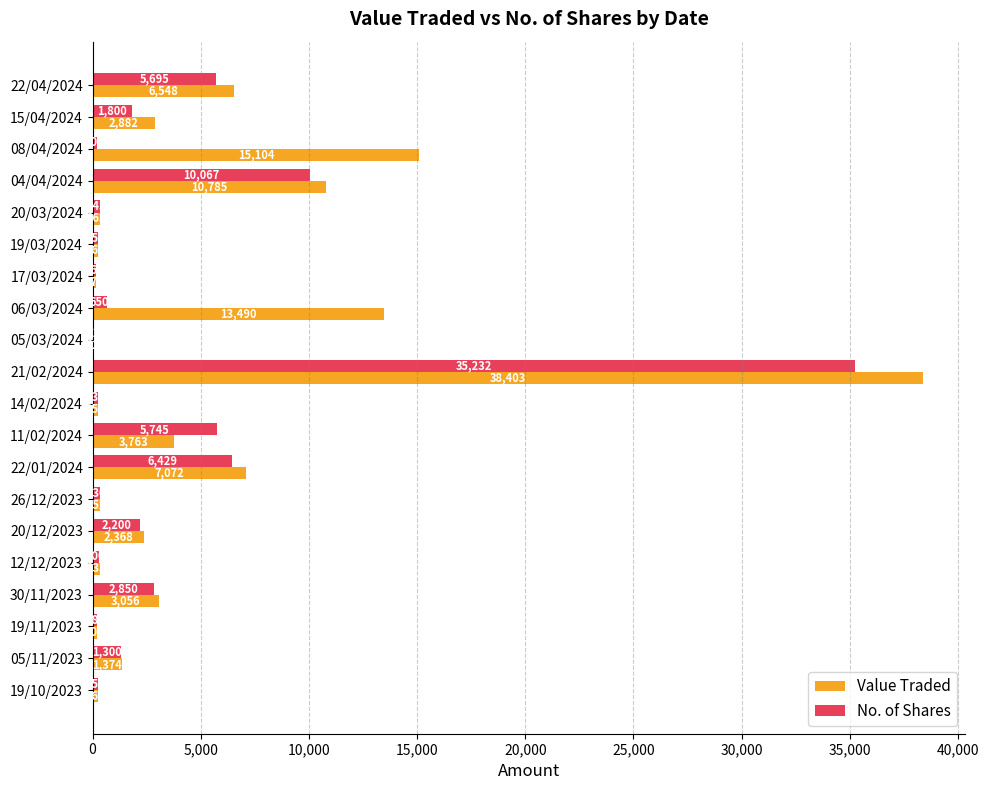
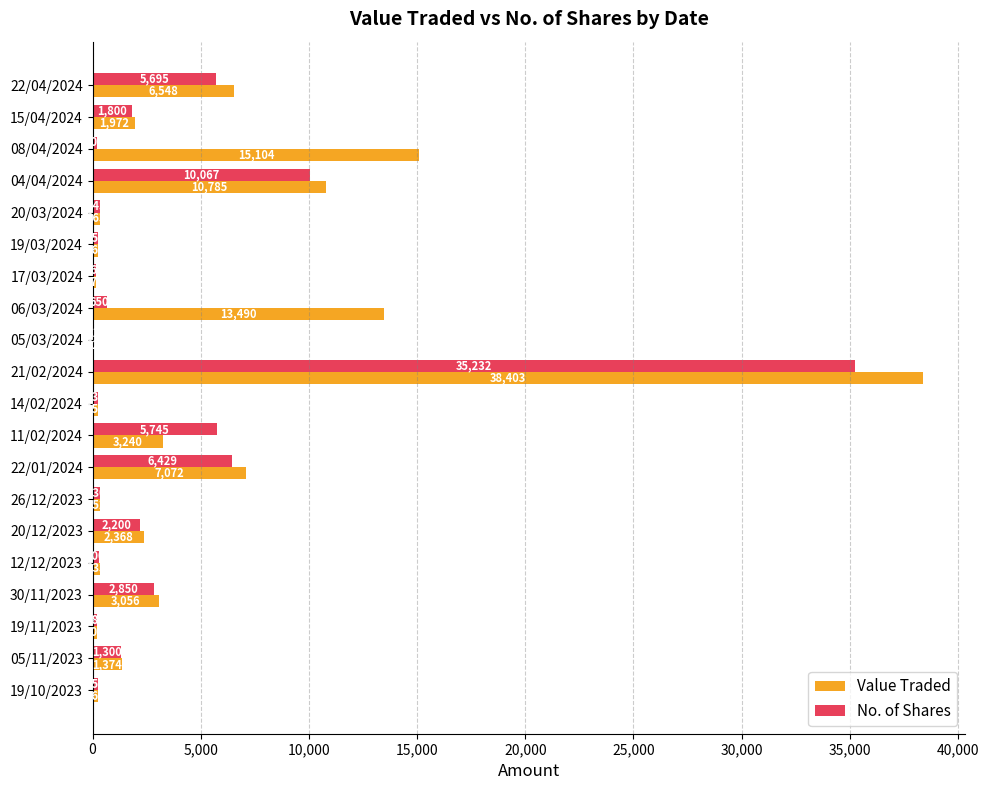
  {
    "Value Traded": {
      "22/04/2024": "6,548",
-     "15/04/2024": "2,882",
+     "15/04/2024": "1,972",
      "08/04/2024": "15,104",
      "04/04/2024": "10,785",
      "06/03/2024": "13,490",
      "21/02/2024": "38,403",
-     "11/02/2024": "3,763",
+     "11/02/2024": "3,240",
      "22/01/2024": "7,072",
      "20/12/2023": "2,368",
      "30/11/2023": "3,056",
      "05/11/2023": "1,374"
    },
    "No. of Shares": {
      "22/04/2024": "5,695",
      "15/04/2024": "1,800",
      "04/04/2024": "10,067",
      "06/03/2024": "650",
      "21/02/2024": "35,232",
      "11/02/2024": "5,745",
      "22/01/2024": "6,429",
      "20/12/2023": "2,200",
      "30/11/2023": "2,850",
      "05/11/2023": "1,300"
    }
  }
